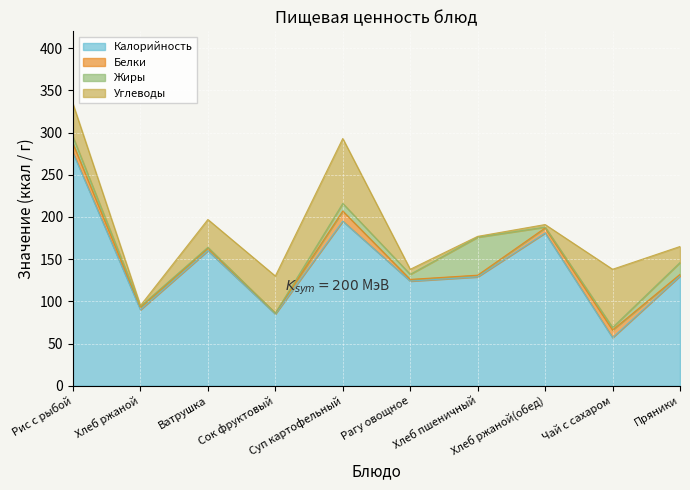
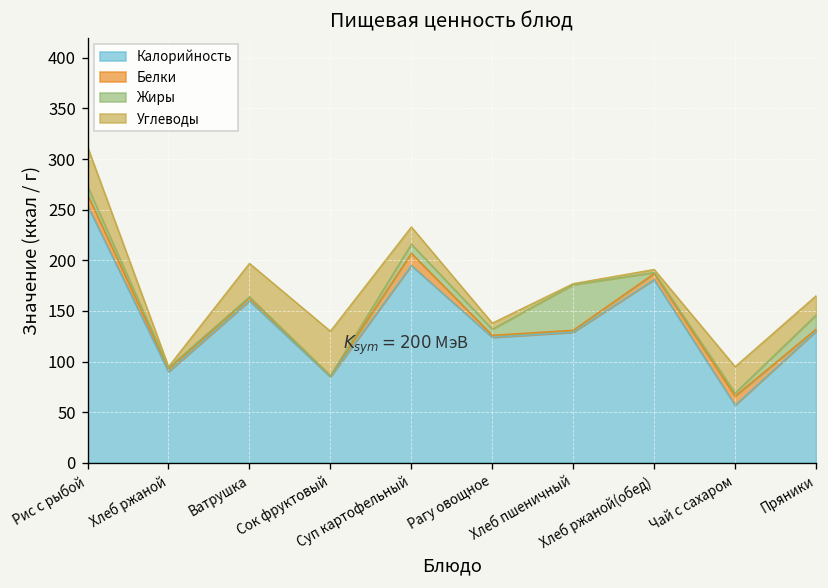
  {
    "Калорийность": {
-     "Рис с рыбой": 280,
+     "Рис с рыбой": 250,
      "Хлеб ржаной": 90,
      "Суп картофельный": 200,
      "Хлеб ржаной(обед)": 180,
      "Чай с сахаром": 60
    },
    "Белки": {
      "Рис с рыбой": 10,
      "Суп картофельный": 10
    },
    "Жиры": {
      "Рис с рыбой": 10,
      "Суп картофельный": 10,
      "Рагу овощное": 10,
      "Пряники": 10
    },
    "Углеводы": {
      "Рис с рыбой": 40,
      "Ватрушка": 30,
      "Сок фруктовый": 40,
-     "Суп картофельный": 80,
+     "Суп картофельный": 20,
      "Рагу овощное": 10,
-     "Чай с сахаром": 70,
+     "Чай с сахаром": 30,
      "Пряники": 20
    }
  }
